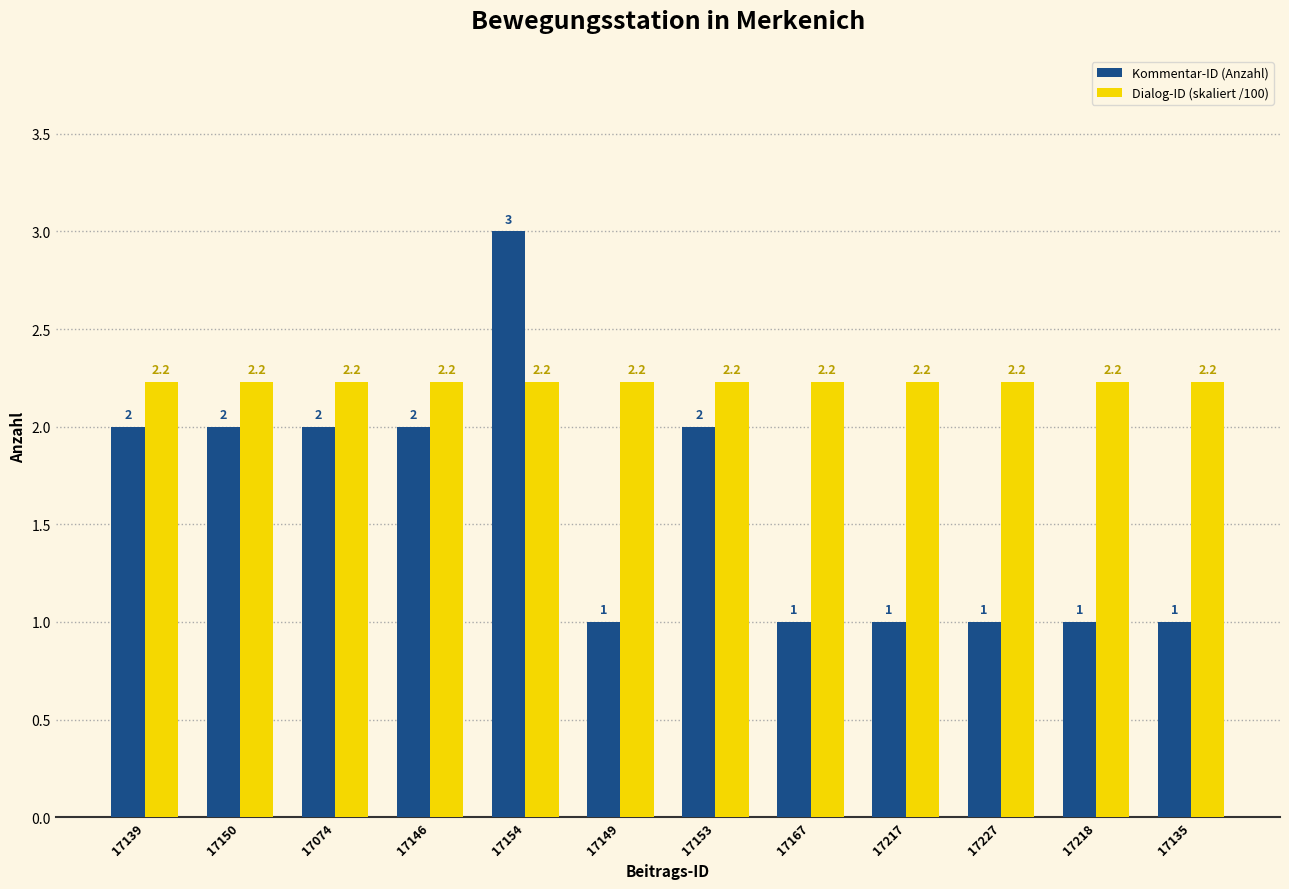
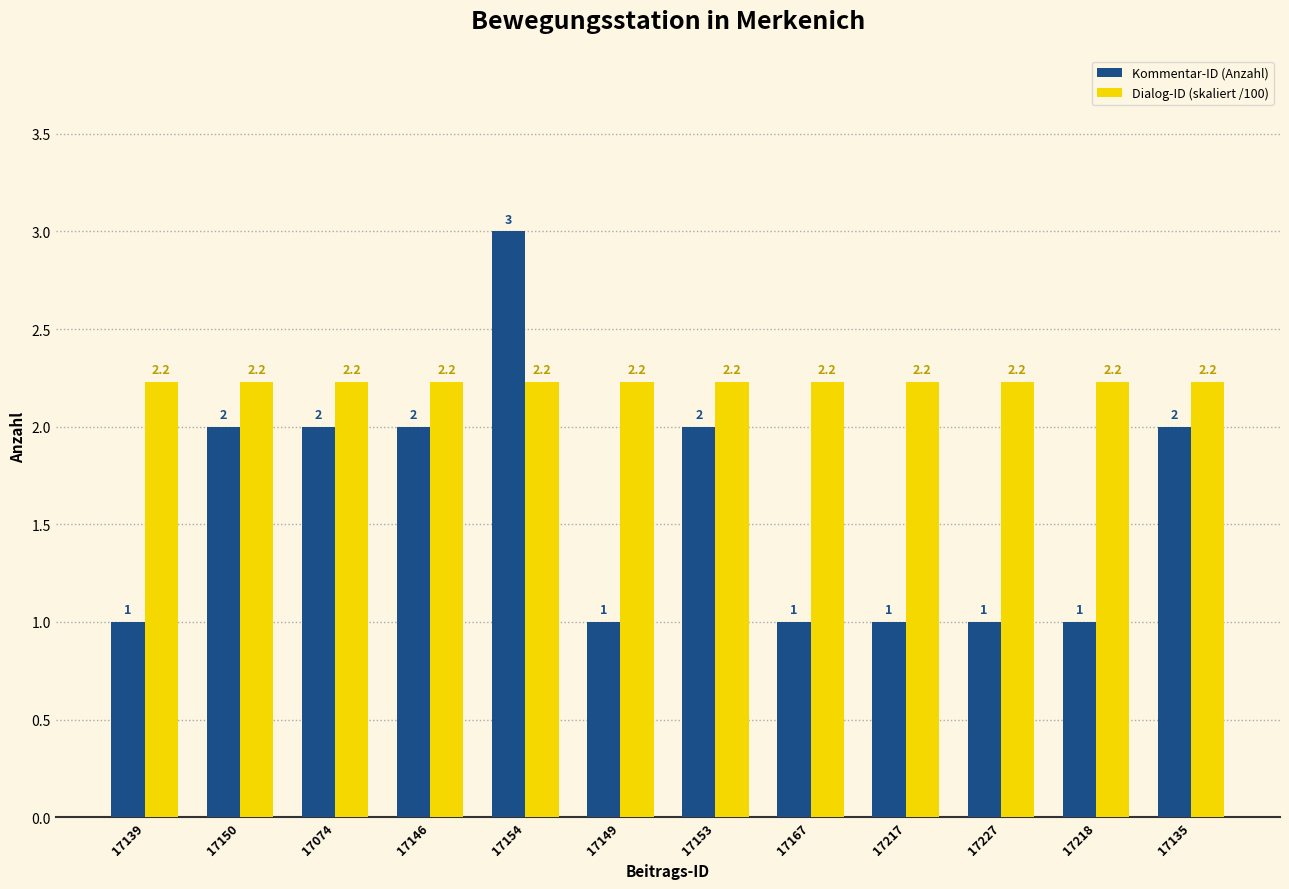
  {
    "Kommentar-ID (Anzahl)": {
-     "17139": 2,
+     "17139": 1,
      "17150": 2,
      "17074": 2,
      "17146": 2,
      "17154": 3,
      "17149": 1,
      "17153": 2,
      "17167": 1,
      "17217": 1,
      "17227": 1,
      "17218": 1,
-     "17135": 1
+     "17135": 2
    },
    "Dialog-ID (skaliert /100)": {
      "17139": 2.2,
      "17150": 2.2,
      "17074": 2.2,
      "17146": 2.2,
      "17154": 2.2,
      "17149": 2.2,
      "17153": 2.2,
      "17167": 2.2,
      "17217": 2.2,
      "17227": 2.2,
      "17218": 2.2,
      "17135": 2.2
    }
  }
